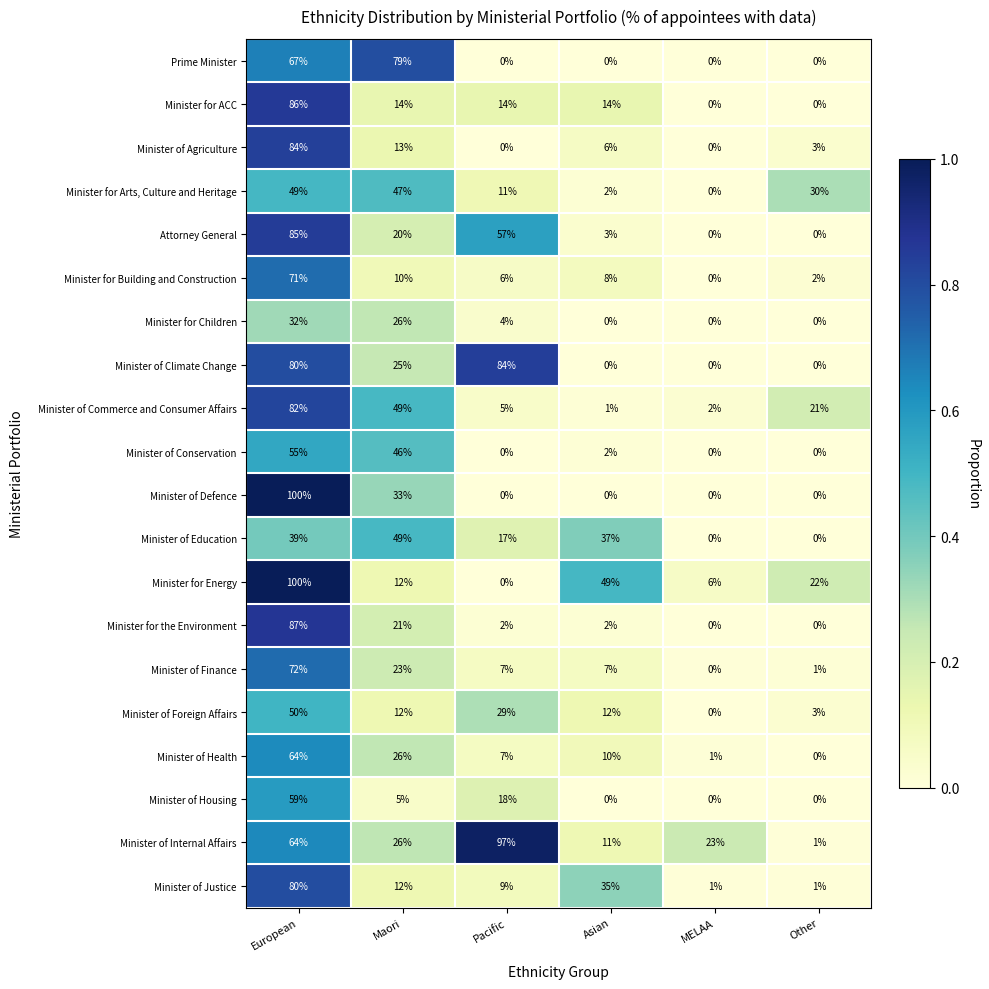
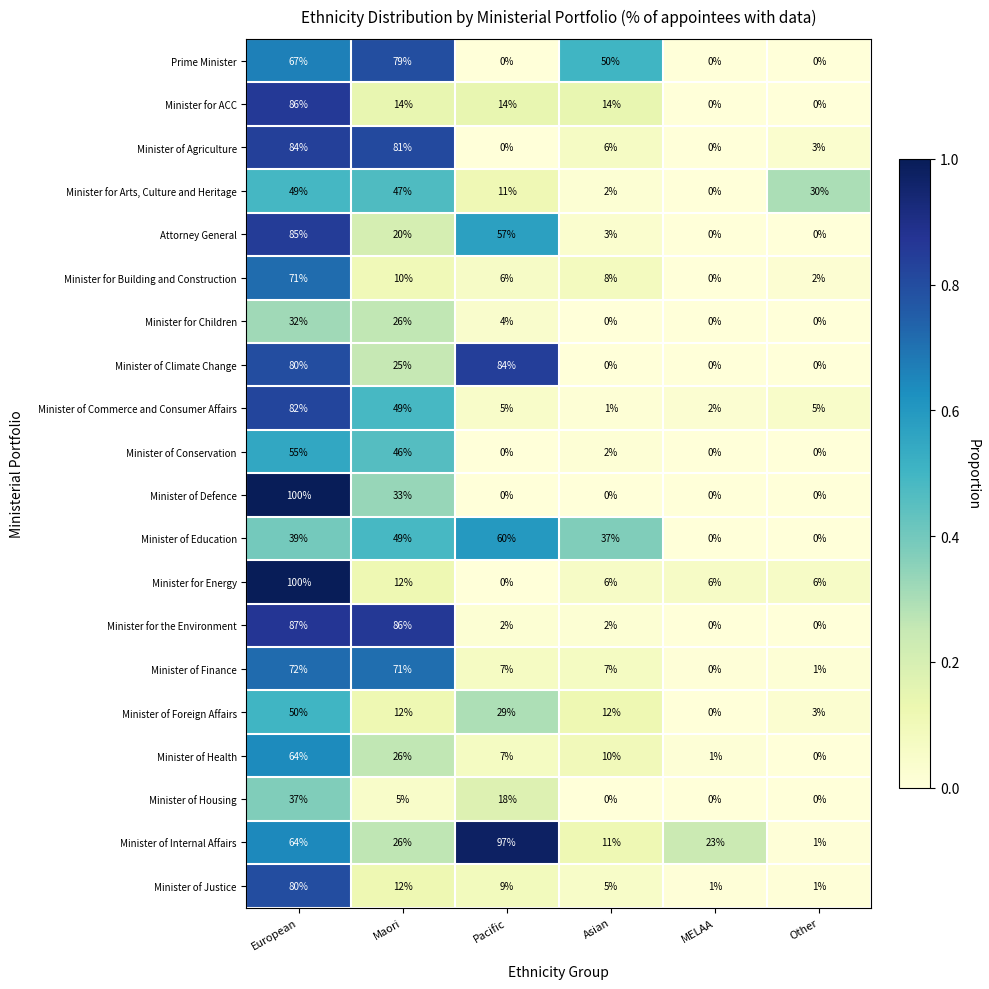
  {
    "Prime Minister": {
      "European": "67%",
      "Maori": "79%",
      "Pacific": "0%",
-     "Asian": "0%",
+     "Asian": "50%",
      "MELAA": "0%",
      "Other": "0%"
    },
    "Minister for ACC": {
      "European": "86%",
      "Maori": "14%",
      "Pacific": "14%",
      "Asian": "14%",
      "MELAA": "0%",
      "Other": "0%"
    },
    "Minister of Agriculture": {
      "European": "84%",
-     "Maori": "13%",
+     "Maori": "81%",
      "Pacific": "0%",
      "Asian": "6%",
      "MELAA": "0%",
      "Other": "3%"
    },
    "Minister for Arts, Culture and Heritage": {
      "European": "49%",
      "Maori": "47%",
      "Pacific": "11%",
      "Asian": "2%",
      "MELAA": "0%",
      "Other": "30%"
    },
    "Attorney General": {
      "European": "85%",
      "Maori": "20%",
      "Pacific": "57%",
      "Asian": "3%",
      "MELAA": "0%",
      "Other": "0%"
    },
    "Minister for Building and Construction": {
      "European": "71%",
      "Maori": "10%",
      "Pacific": "6%",
      "Asian": "8%",
      "MELAA": "0%",
      "Other": "2%"
    },
    "Minister for Children": {
      "European": "32%",
      "Maori": "26%",
      "Pacific": "4%",
      "Asian": "0%",
      "MELAA": "0%",
      "Other": "0%"
    },
    "Minister of Climate Change": {
      "European": "80%",
      "Maori": "25%",
      "Pacific": "84%",
      "Asian": "0%",
      "MELAA": "0%",
      "Other": "0%"
    },
    "Minister of Commerce and Consumer Affairs": {
      "European": "82%",
      "Maori": "49%",
      "Pacific": "5%",
      "Asian": "1%",
      "MELAA": "2%",
-     "Other": "21%"
+     "Other": "5%"
    },
    "Minister of Conservation": {
      "European": "55%",
      "Maori": "46%",
      "Pacific": "0%",
      "Asian": "2%",
      "MELAA": "0%",
      "Other": "0%"
    },
    "Minister of Defence": {
      "European": "100%",
      "Maori": "33%",
      "Pacific": "0%",
      "Asian": "0%",
      "MELAA": "0%",
      "Other": "0%"
    },
    "Minister of Education": {
      "European": "39%",
      "Maori": "49%",
-     "Pacific": "17%",
+     "Pacific": "60%",
      "Asian": "37%",
      "MELAA": "0%",
      "Other": "0%"
    },
    "Minister for Energy": {
      "European": "100%",
      "Maori": "12%",
      "Pacific": "0%",
-     "Asian": "49%",
+     "Asian": "6%",
      "MELAA": "6%",
-     "Other": "22%"
+     "Other": "6%"
    },
    "Minister for the Environment": {
      "European": "87%",
-     "Maori": "21%",
+     "Maori": "86%",
      "Pacific": "2%",
      "Asian": "2%",
      "MELAA": "0%",
      "Other": "0%"
    },
    "Minister of Finance": {
      "European": "72%",
-     "Maori": "23%",
+     "Maori": "71%",
      "Pacific": "7%",
      "Asian": "7%",
      "MELAA": "0%",
      "Other": "1%"
    },
    "Minister of Foreign Affairs": {
      "European": "50%",
      "Maori": "12%",
      "Pacific": "29%",
      "Asian": "12%",
      "MELAA": "0%",
      "Other": "3%"
    },
    "Minister of Health": {
      "European": "64%",
      "Maori": "26%",
      "Pacific": "7%",
      "Asian": "10%",
      "MELAA": "1%",
      "Other": "0%"
    },
    "Minister of Housing": {
-     "European": "59%",
+     "European": "37%",
      "Maori": "5%",
      "Pacific": "18%",
      "Asian": "0%",
      "MELAA": "0%",
      "Other": "0%"
    },
    "Minister of Internal Affairs": {
      "European": "64%",
      "Maori": "26%",
      "Pacific": "97%",
      "Asian": "11%",
      "MELAA": "23%",
      "Other": "1%"
    },
    "Minister of Justice": {
      "European": "80%",
      "Maori": "12%",
      "Pacific": "9%",
-     "Asian": "35%",
+     "Asian": "5%",
      "MELAA": "1%",
      "Other": "1%"
    }
  }
